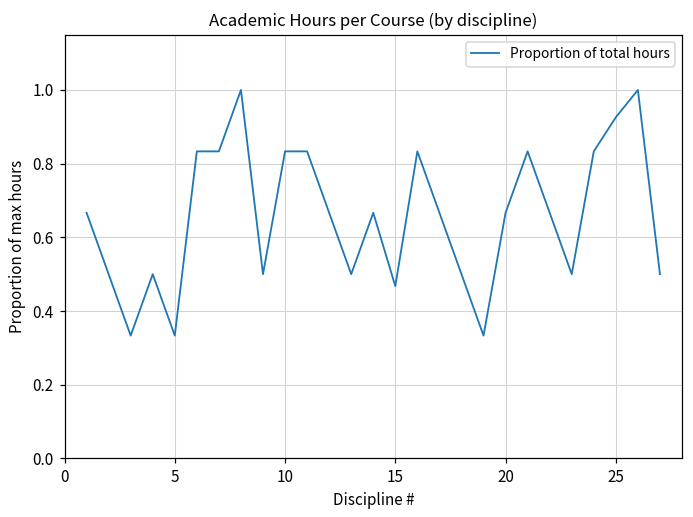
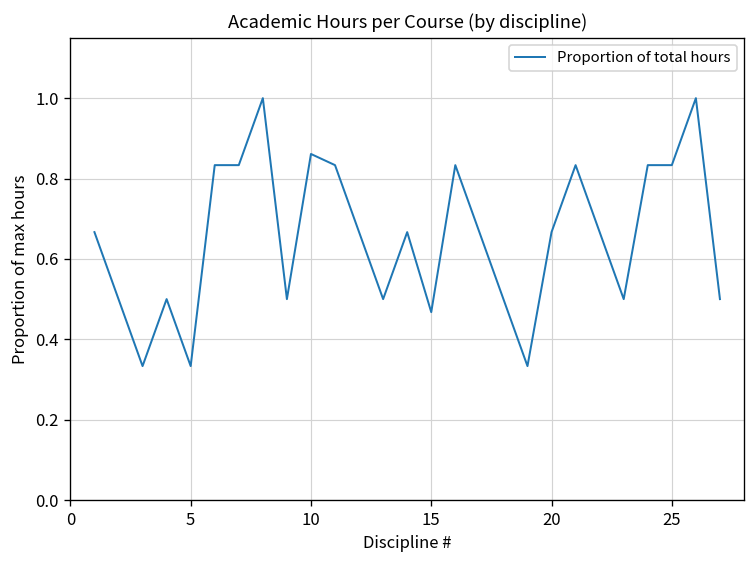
  {
    "5": 0.33,
-   "10": 0.83,
+   "10": 0.86,
    "15": 0.47,
    "20": 0.67,
-   "25": 0.93
+   "25": 0.83
  }
